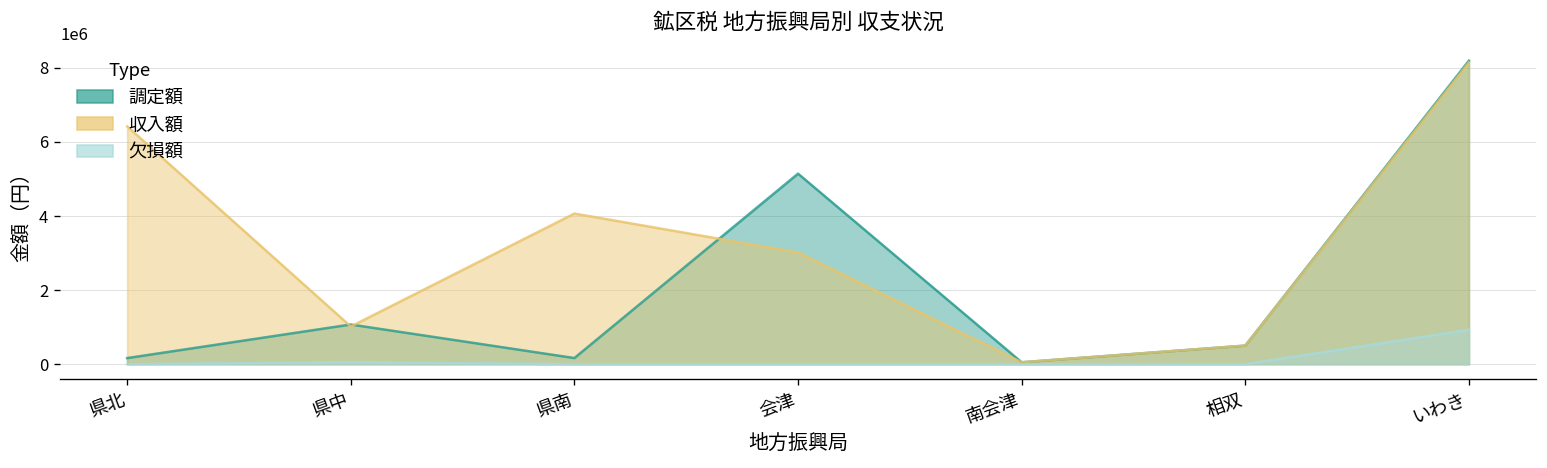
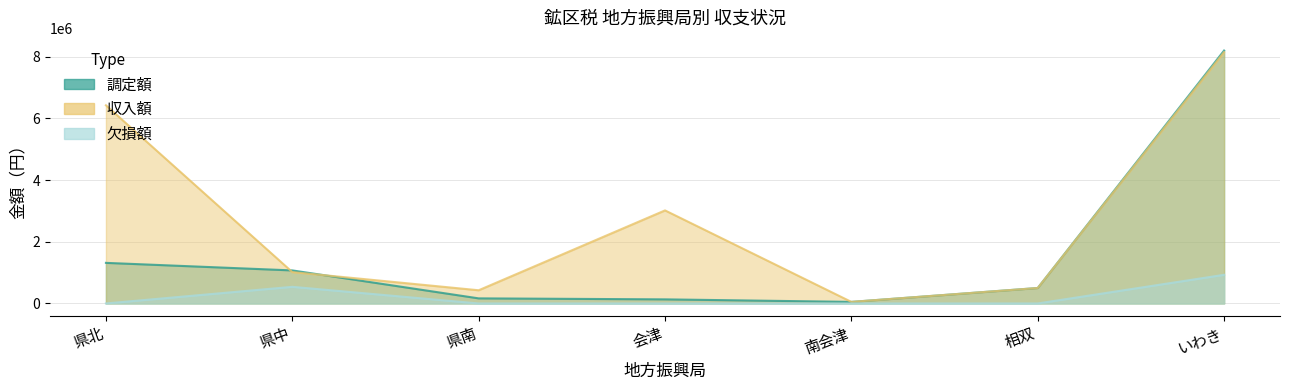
  {
    "調定額": {
-     "県北": 200000,
+     "県北": 1300000,
      "県南": 200000,
-     "会津": 5100000
+     "会津": 100000
    },
    "収入額": {
      "県北": 6400000,
-     "県南": 4100000,
+     "県南": 400000,
      "会津": 3000000
    },
    "欠損額": {
      "県北": 0,
-     "県中": 100000,
+     "県中": 500000,
      "県南": 0,
      "会津": 0,
      "相双": 0,
      "いわき": 900000
    }
  }
